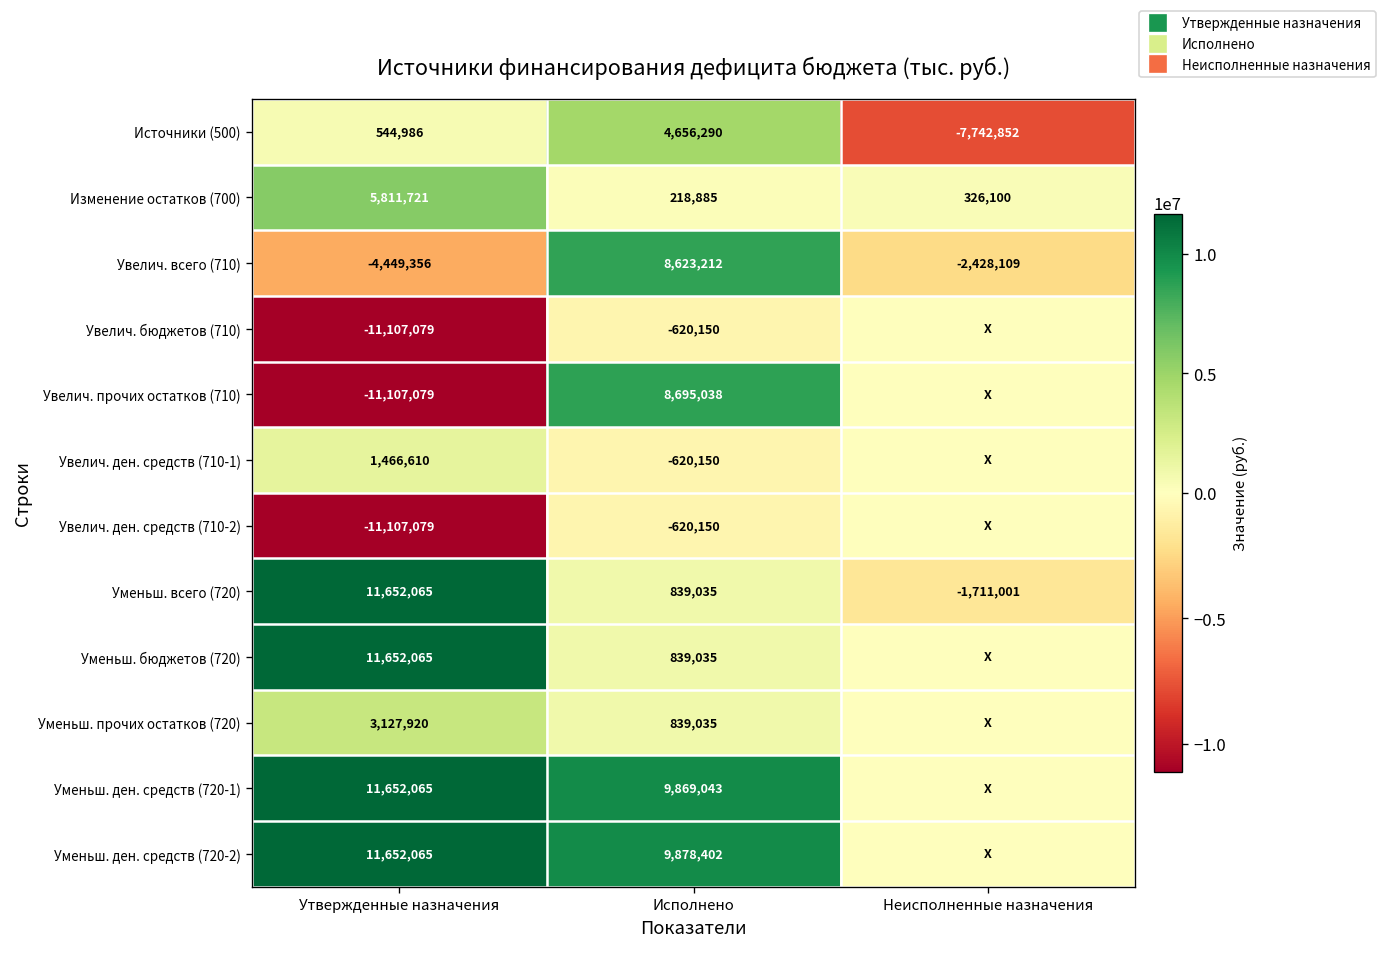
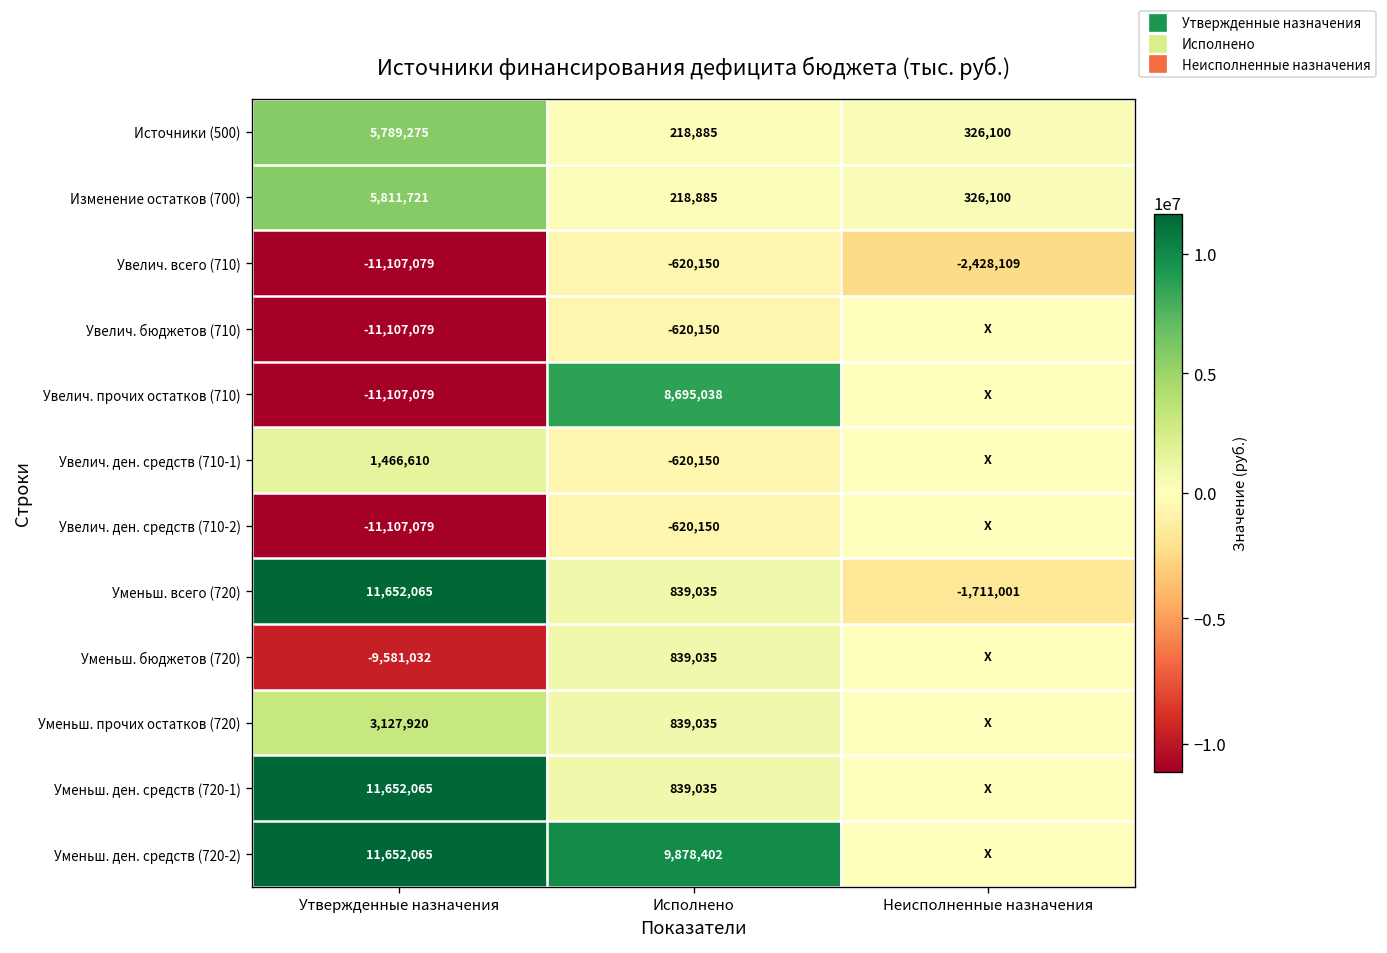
  {
    "Источники (500)": {
-     "Утвержденные назначения": "544,986",
-     "Исполнено": "4,656,290",
-     "Неисполненные назначения": "-7,742,852"
+     "Утвержденные назначения": "5,789,275",
+     "Исполнено": "218,885",
+     "Неисполненные назначения": "326,100"
    },
    "Изменение остатков (700)": {
      "Утвержденные назначения": "5,811,721",
      "Исполнено": "218,885",
      "Неисполненные назначения": "326,100"
    },
    "Увелич. всего (710)": {
-     "Утвержденные назначения": "-4,449,356",
-     "Исполнено": "8,623,212",
+     "Утвержденные назначения": "-11,107,079",
+     "Исполнено": "-620,150",
      "Неисполненные назначения": "-2,428,109"
    },
    "Увелич. бюджетов (710)": {
      "Утвержденные назначения": "-11,107,079",
      "Исполнено": "-620,150"
    },
    "Увелич. прочих остатков (710)": {
      "Утвержденные назначения": "-11,107,079",
      "Исполнено": "8,695,038"
    },
    "Увелич. ден. средств (710-1)": {
      "Утвержденные назначения": "1,466,610",
      "Исполнено": "-620,150"
    },
    "Увелич. ден. средств (710-2)": {
      "Утвержденные назначения": "-11,107,079",
      "Исполнено": "-620,150"
    },
    "Уменьш. всего (720)": {
      "Утвержденные назначения": "11,652,065",
      "Исполнено": "839,035",
      "Неисполненные назначения": "-1,711,001"
    },
    "Уменьш. бюджетов (720)": {
-     "Утвержденные назначения": "11,652,065",
+     "Утвержденные назначения": "-9,581,032",
      "Исполнено": "839,035"
    },
    "Уменьш. прочих остатков (720)": {
      "Утвержденные назначения": "3,127,920",
      "Исполнено": "839,035"
    },
    "Уменьш. ден. средств (720-1)": {
      "Утвержденные назначения": "11,652,065",
-     "Исполнено": "9,869,043"
+     "Исполнено": "839,035"
    },
    "Уменьш. ден. средств (720-2)": {
      "Утвержденные назначения": "11,652,065",
      "Исполнено": "9,878,402"
    }
  }
